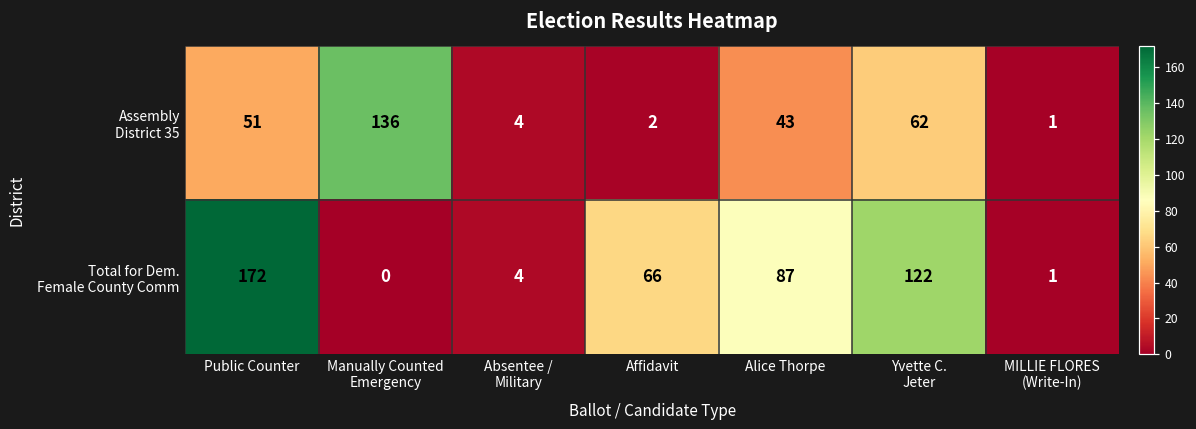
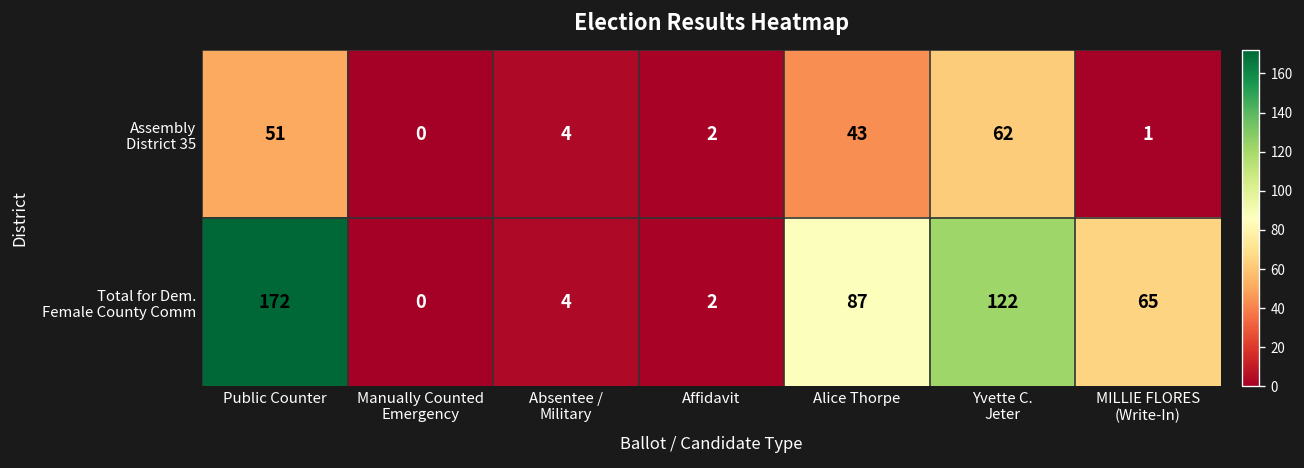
  {
    "Assembly District 35": {
      "Public Counter": 51,
-     "Manually Counted Emergency": 136,
+     "Manually Counted Emergency": 0,
      "Absentee / Military": 4,
      "Affidavit": 2,
      "Alice Thorpe": 43,
      "Yvette C. Jeter": 62,
      "MILLIE FLORES (Write-In)": 1
    },
    "Total for Dem. Female County Comm": {
      "Public Counter": 172,
      "Manually Counted Emergency": 0,
      "Absentee / Military": 4,
-     "Affidavit": 66,
+     "Affidavit": 2,
      "Alice Thorpe": 87,
      "Yvette C. Jeter": 122,
-     "MILLIE FLORES (Write-In)": 1
+     "MILLIE FLORES (Write-In)": 65
    }
  }
